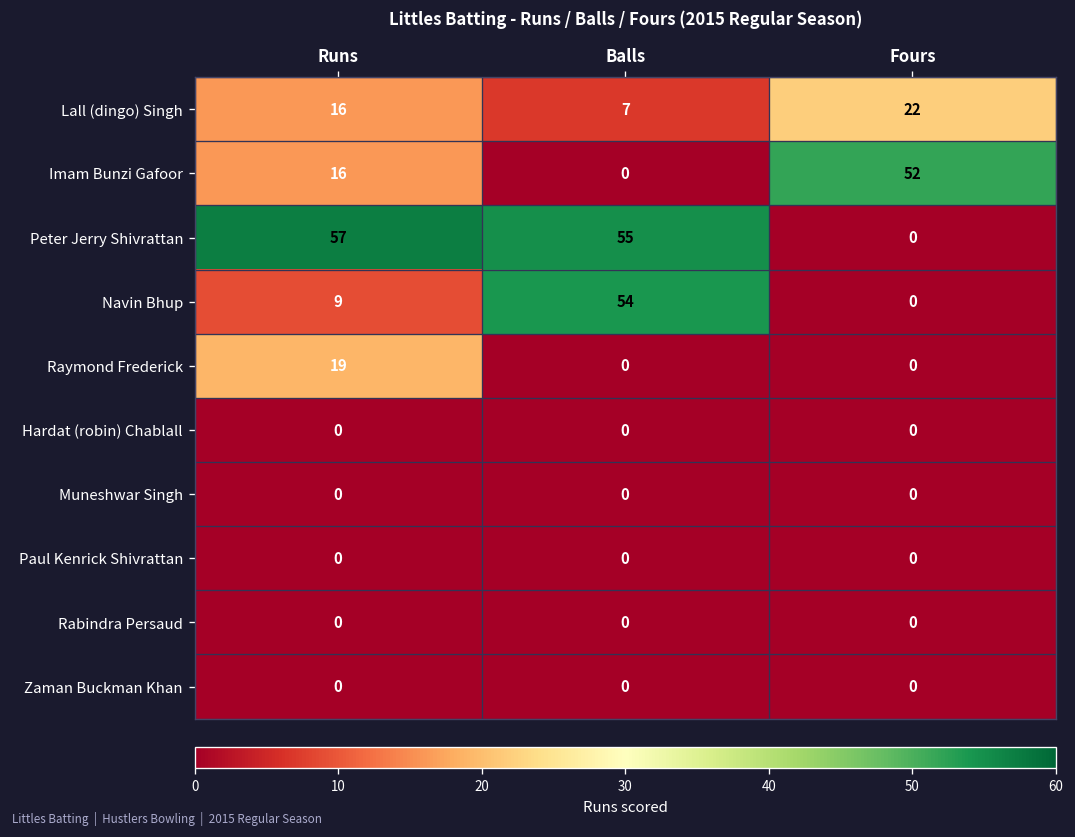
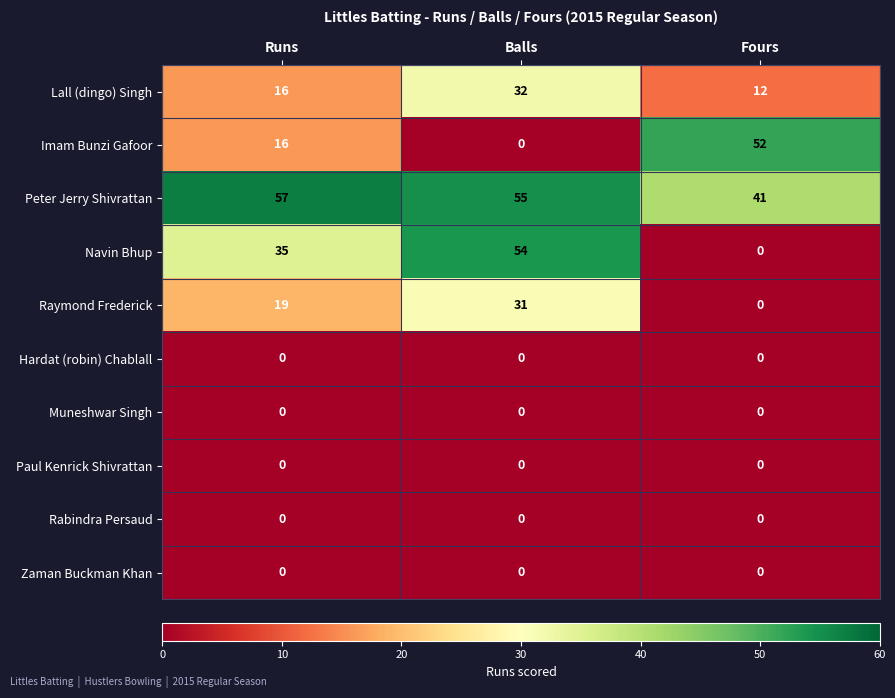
  {
    "Lall (dingo) Singh": {
      "Runs": 16,
-     "Balls": 7,
-     "Fours": 22
+     "Balls": 32,
+     "Fours": 12
    },
    "Imam Bunzi Gafoor": {
      "Runs": 16,
      "Balls": 0,
      "Fours": 52
    },
    "Peter Jerry Shivrattan": {
      "Runs": 57,
      "Balls": 55,
-     "Fours": 0
+     "Fours": 41
    },
    "Navin Bhup": {
-     "Runs": 9,
+     "Runs": 35,
      "Balls": 54,
      "Fours": 0
    },
    "Raymond Frederick": {
      "Runs": 19,
-     "Balls": 0,
+     "Balls": 31,
      "Fours": 0
    },
    "Hardat (robin) Chablall": {
      "Runs": 0,
      "Balls": 0,
      "Fours": 0
    },
    "Muneshwar Singh": {
      "Runs": 0,
      "Balls": 0,
      "Fours": 0
    },
    "Paul Kenrick Shivrattan": {
      "Runs": 0,
      "Balls": 0,
      "Fours": 0
    },
    "Rabindra Persaud": {
      "Runs": 0,
      "Balls": 0,
      "Fours": 0
    },
    "Zaman Buckman Khan": {
      "Runs": 0,
      "Balls": 0,
      "Fours": 0
    }
  }
